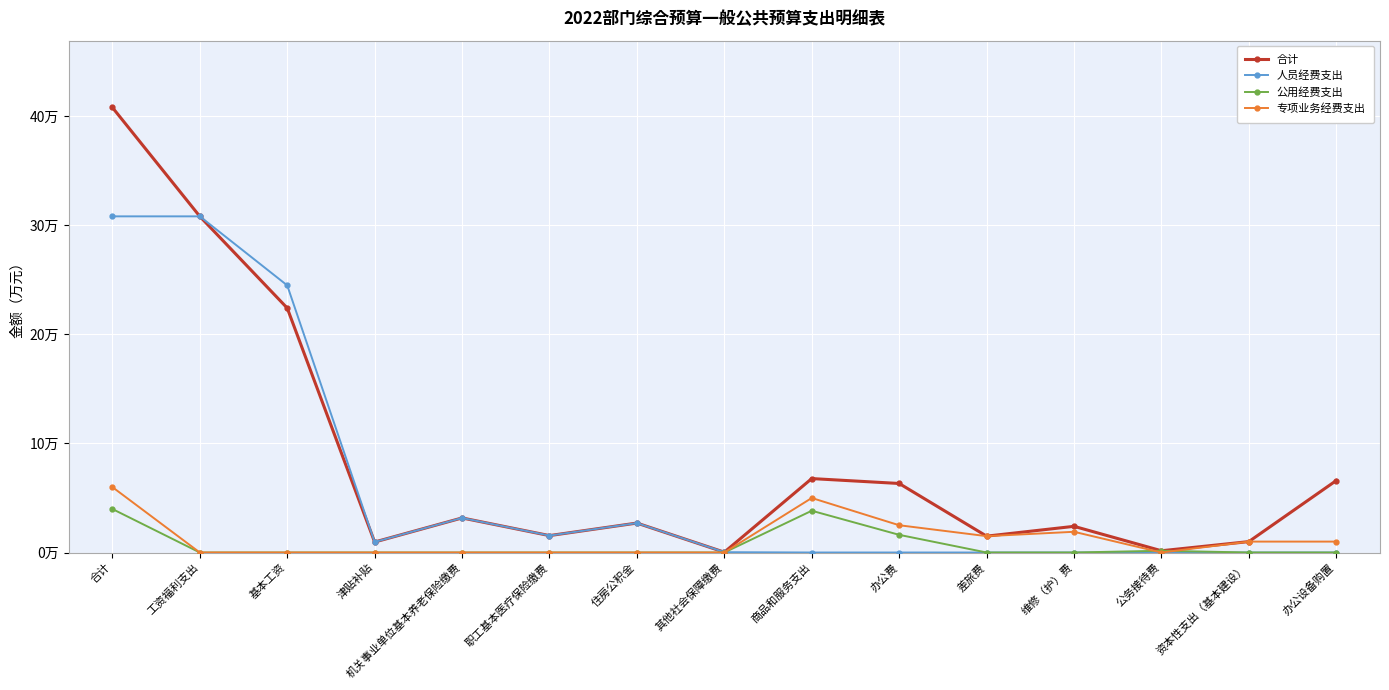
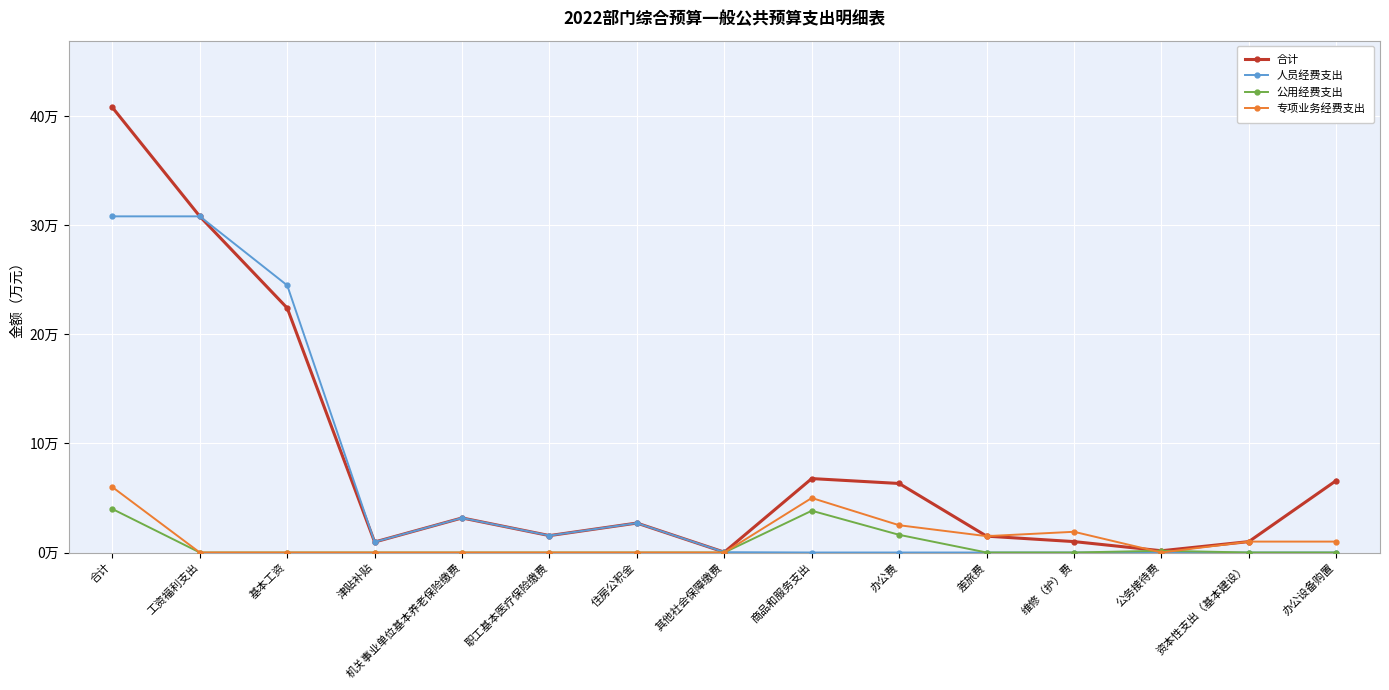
  {
    "合计": {
      "合计": "40.8万",
      "基本工资": "22.4万",
      "商品和服务支出": "6.8万",
      "办公费": "6.3万",
-     "维修（护）费": "2.4万",
+     "维修（护）费": "1.0万",
      "办公设备购置": "6.6万"
    },
    "人员经费支出": {
      "合计": "30.8万",
      "基本工资": "24.5万",
      "商品和服务支出": "0.0万",
      "办公费": "0.0万"
    },
    "公用经费支出": {
      "合计": "4.0万",
      "商品和服务支出": "3.8万",
      "办公费": "1.6万"
    },
    "专项业务经费支出": {
      "合计": "6.0万",
      "商品和服务支出": "5.0万",
      "办公费": "2.5万",
      "维修（护）费": "1.9万",
      "办公设备购置": "1.0万"
    }
  }
